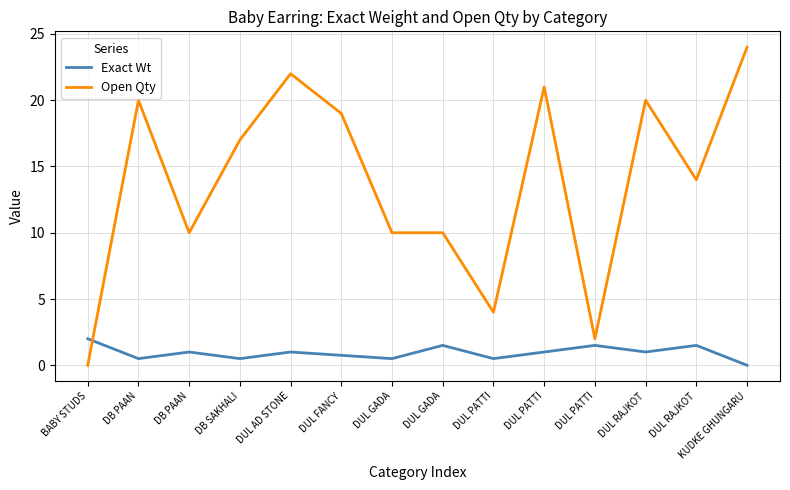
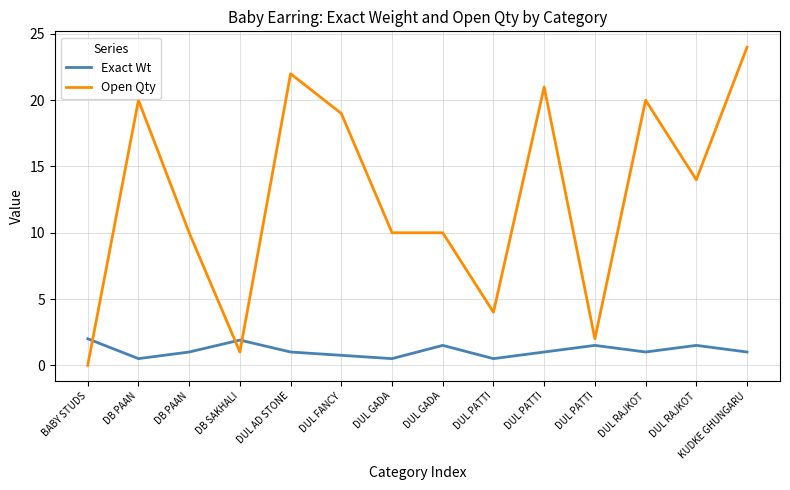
  {
    "Exact Wt": {
      "BABY STUDS": 2.0,
-     "DB SAKHALI": 0.5,
+     "DB SAKHALI": 1.9,
      "DUL AD STONE": 1.0,
      "DUL FANCY": 0.8,
-     "KUDKE GHUNGARU": 0
+     "KUDKE GHUNGARU": 1
    },
    "Open Qty": {
      "BABY STUDS": 0,
-     "DB SAKHALI": 17,
+     "DB SAKHALI": 1,
      "DUL AD STONE": 22,
      "DUL FANCY": 19,
      "KUDKE GHUNGARU": 24
    }
  }
